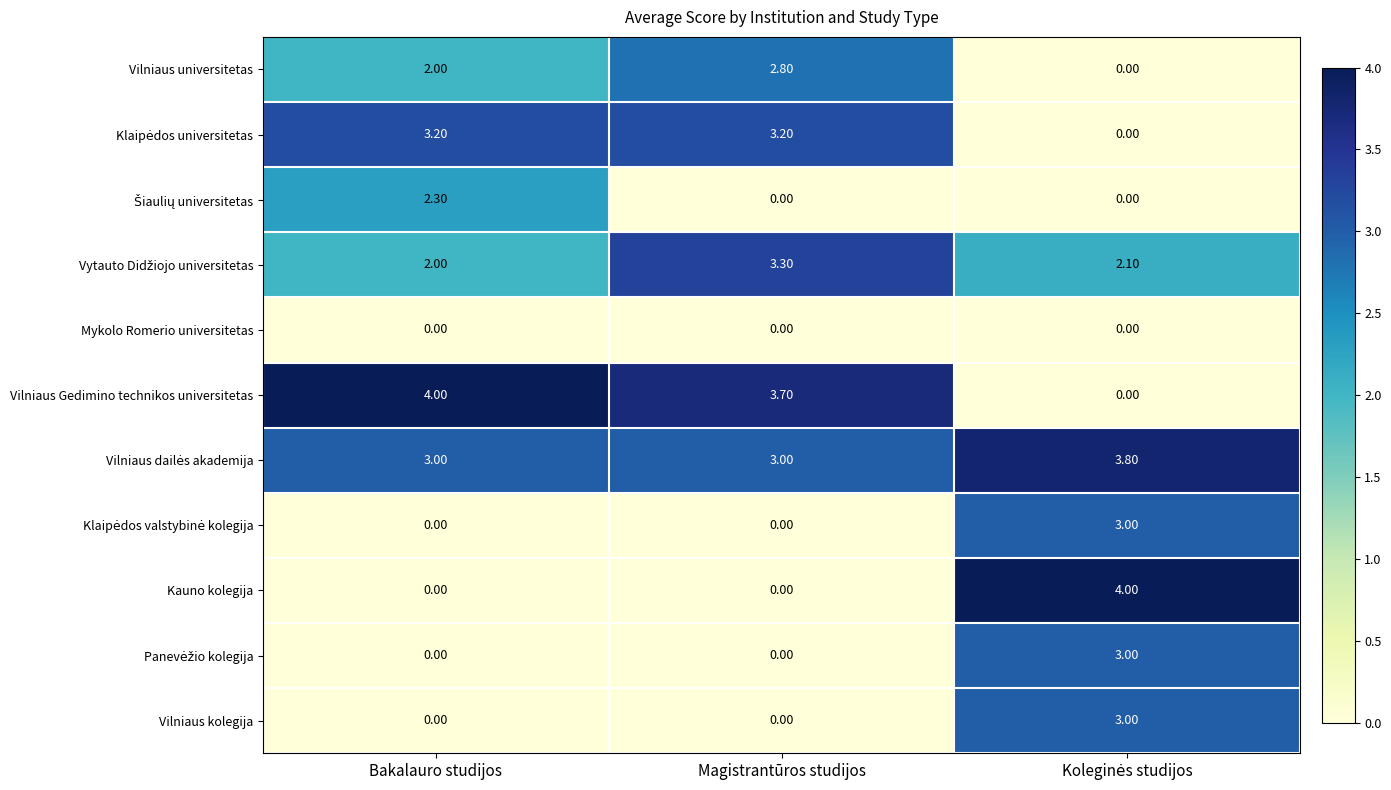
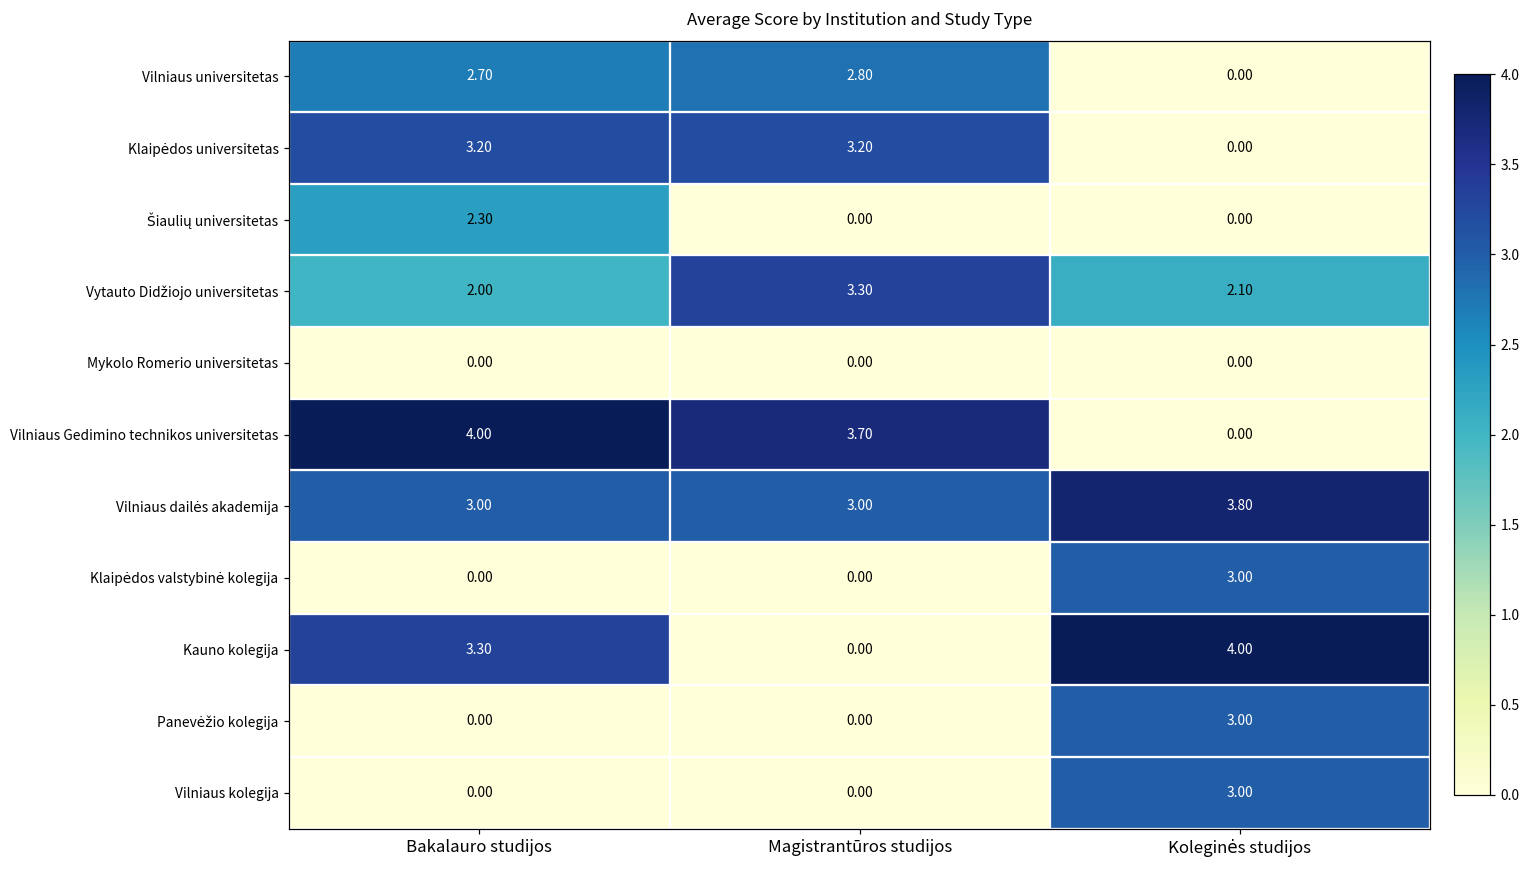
  {
    "Vilniaus universitetas": {
-     "Bakalauro studijos": 2.00,
+     "Bakalauro studijos": 2.70,
      "Magistrantūros studijos": 2.80,
      "Koleginės studijos": 0.00
    },
    "Klaipėdos universitetas": {
      "Bakalauro studijos": 3.20,
      "Magistrantūros studijos": 3.20,
      "Koleginės studijos": 0.00
    },
    "Šiaulių universitetas": {
      "Bakalauro studijos": 2.30,
      "Magistrantūros studijos": 0.00,
      "Koleginės studijos": 0.00
    },
    "Vytauto Didžiojo universitetas": {
      "Bakalauro studijos": 2.00,
      "Magistrantūros studijos": 3.30,
      "Koleginės studijos": 2.10
    },
    "Mykolo Romerio universitetas": {
      "Bakalauro studijos": 0.00,
      "Magistrantūros studijos": 0.00,
      "Koleginės studijos": 0.00
    },
    "Vilniaus Gedimino technikos universitetas": {
      "Bakalauro studijos": 4.00,
      "Magistrantūros studijos": 3.70,
      "Koleginės studijos": 0.00
    },
    "Vilniaus dailės akademija": {
      "Bakalauro studijos": 3.00,
      "Magistrantūros studijos": 3.00,
      "Koleginės studijos": 3.80
    },
    "Klaipėdos valstybinė kolegija": {
      "Bakalauro studijos": 0.00,
      "Magistrantūros studijos": 0.00,
      "Koleginės studijos": 3.00
    },
    "Kauno kolegija": {
-     "Bakalauro studijos": 0.00,
+     "Bakalauro studijos": 3.30,
      "Magistrantūros studijos": 0.00,
      "Koleginės studijos": 4.00
    },
    "Panevėžio kolegija": {
      "Bakalauro studijos": 0.00,
      "Magistrantūros studijos": 0.00,
      "Koleginės studijos": 3.00
    },
    "Vilniaus kolegija": {
      "Bakalauro studijos": 0.00,
      "Magistrantūros studijos": 0.00,
      "Koleginės studijos": 3.00
    }
  }
